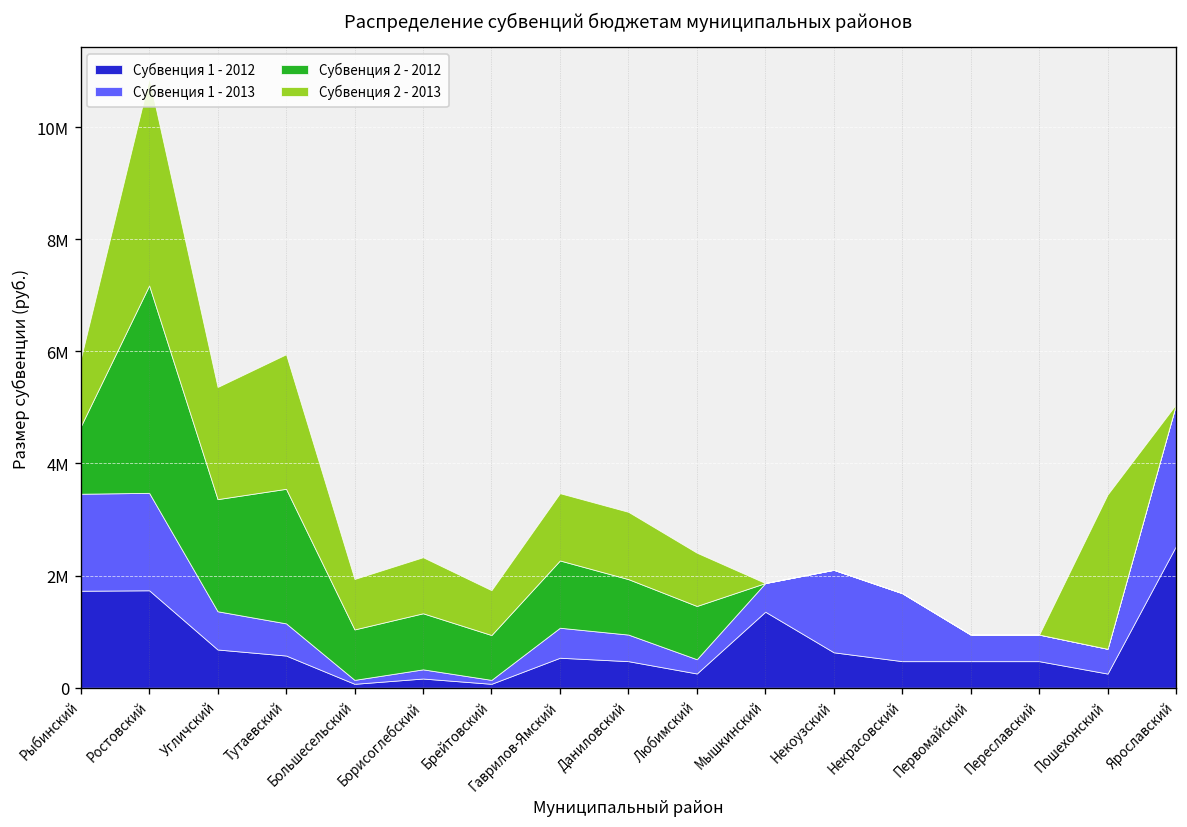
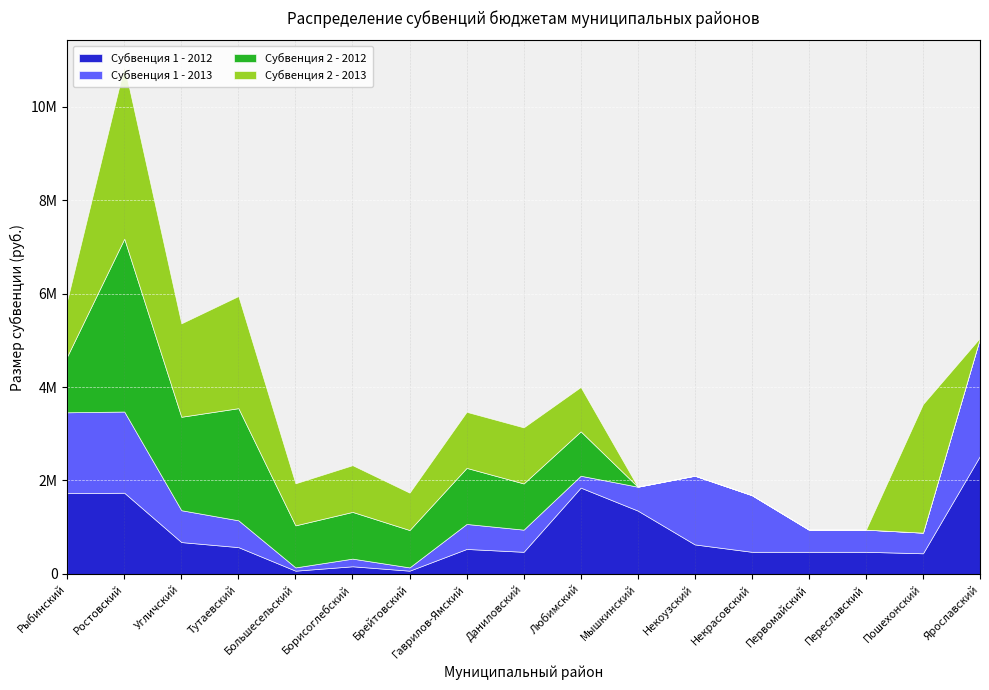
  {
    "Субвенция 1 - 2012": {
      "Рыбинский": 1700000,
      "Ростовский": 1700000,
      "Угличский": 700000,
      "Тутаевский": 600000,
      "Большесельский": 100000,
      "Борисоглебский": 200000,
      "Брейтовский": 100000,
      "Гаврилов-Ямский": 500000,
      "Даниловский": 500000,
-     "Любимский": 300000,
+     "Любимский": 1800000,
      "Мышкинский": 1400000,
      "Некоузский": 600000,
      "Некрасовский": 500000,
      "Первомайский": 500000,
      "Переславский": 500000,
-     "Пошехонский": 300000,
+     "Пошехонский": 400000,
      "Ярославский": 2500000
    },
    "Субвенция 1 - 2013": {
      "Рыбинский": 1700000,
      "Ростовский": 1700000,
      "Угличский": 700000,
      "Тутаевский": 600000,
      "Большесельский": 100000,
      "Борисоглебский": 200000,
      "Брейтовский": 100000,
      "Гаврилов-Ямский": 500000,
      "Даниловский": 500000,
      "Любимский": 300000
    },
    "Субвенция 2 - 2012": {
      "Рыбинский": 1200000,
      "Ростовский": 3700000,
      "Угличский": 2000000,
      "Тутаевский": 2400000,
      "Большесельский": 900000,
      "Борисоглебский": 1000000,
      "Брейтовский": 800000,
      "Гаврилов-Ямский": 1200000,
      "Даниловский": 1000000,
      "Любимский": 1000000
    },
    "Субвенция 2 - 2013": {
      "Рыбинский": 1200000,
      "Угличский": 2000000,
      "Тутаевский": 2400000,
      "Большесельский": 900000,
      "Борисоглебский": 1000000,
      "Брейтовский": 800000,
      "Гаврилов-Ямский": 1200000,
      "Даниловский": 1200000,
      "Любимский": 1000000,
      "Пошехонский": 2800000
    }
  }
